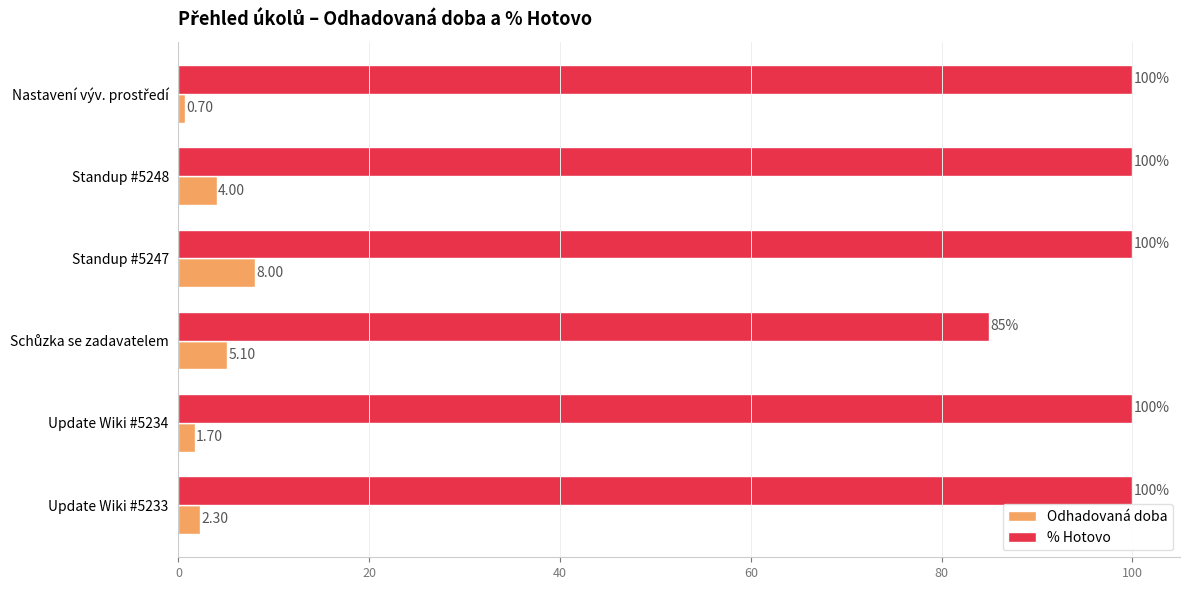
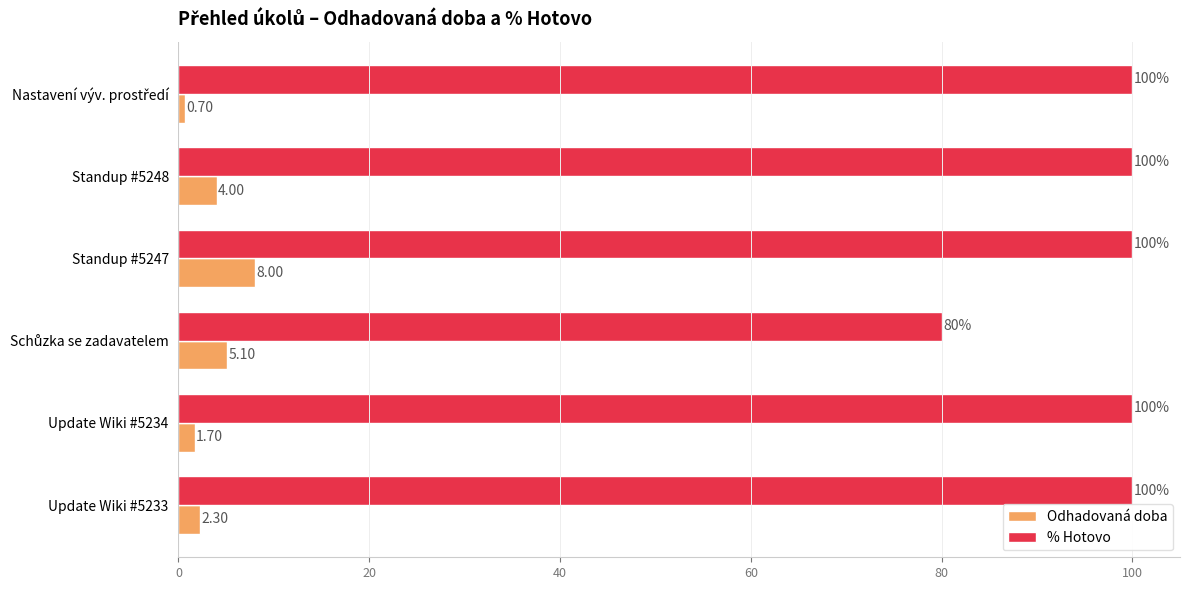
  {
    "Odhadovaná doba": {
      "Nastavení výv. prostředí": "0.70",
      "Standup #5248": "4.00",
      "Standup #5247": "8.00",
      "Schůzka se zadavatelem": "5.10",
      "Update Wiki #5234": "1.70",
      "Update Wiki #5233": "2.30"
    },
    "% Hotovo": {
      "Nastavení výv. prostředí": "100%",
      "Standup #5248": "100%",
      "Standup #5247": "100%",
-     "Schůzka se zadavatelem": "85%",
+     "Schůzka se zadavatelem": "80%",
      "Update Wiki #5234": "100%",
      "Update Wiki #5233": "100%"
    }
  }
